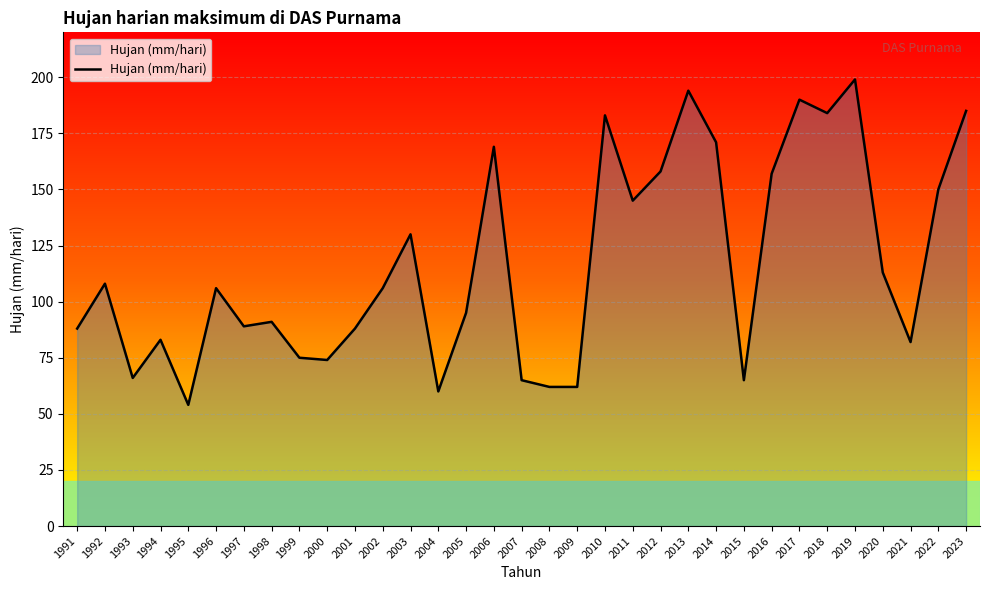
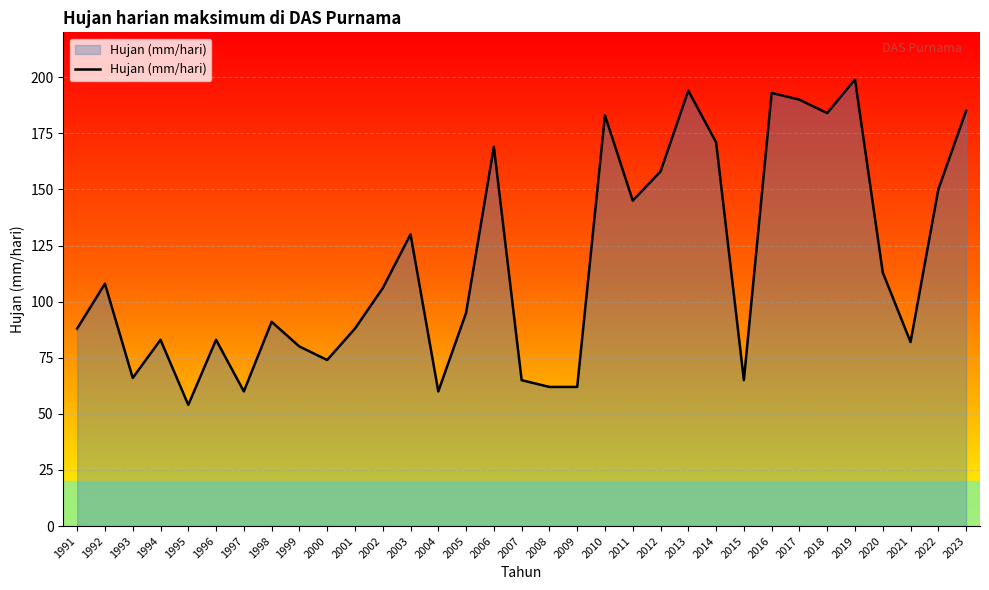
  {
    "1991": 88,
    "1992": 108,
    "1993": 66,
    "1994": 83,
    "1995": 54,
-   "1996": 106,
-   "1997": 89,
+   "1996": 83,
+   "1997": 60,
    "1998": 91,
-   "1999": 75,
+   "1999": 80,
    "2000": 74,
    "2001": 88,
    "2002": 106,
    "2003": 130,
    "2004": 60,
    "2005": 95,
    "2006": 169,
    "2007": 65,
    "2008": 62,
    "2009": 62,
    "2010": 183,
    "2011": 145,
    "2012": 158,
    "2013": 194,
    "2014": 171,
    "2015": 65,
-   "2016": 157,
+   "2016": 193,
    "2017": 190,
    "2018": 184,
    "2019": 199,
    "2020": 113,
    "2021": 82,
    "2022": 150,
    "2023": 185
  }
